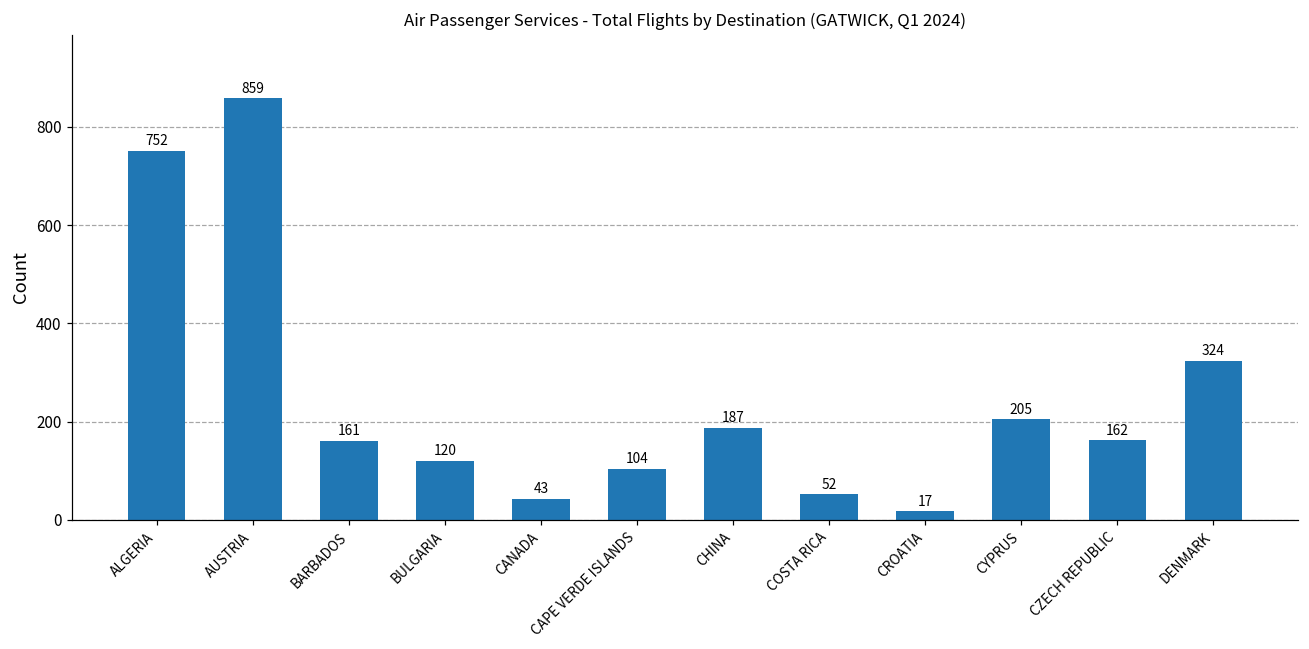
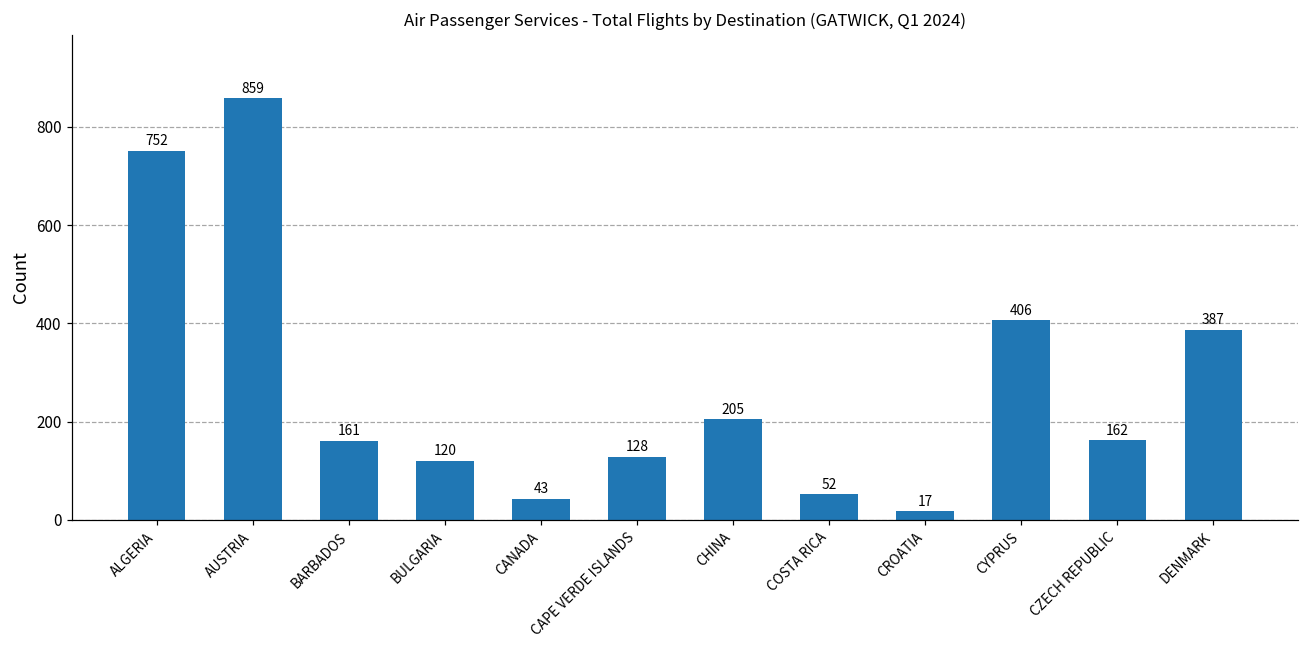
  {
    "ALGERIA": 752,
    "AUSTRIA": 859,
    "BARBADOS": 161,
    "BULGARIA": 120,
    "CANADA": 43,
-   "CAPE VERDE ISLANDS": 104,
-   "CHINA": 187,
+   "CAPE VERDE ISLANDS": 128,
+   "CHINA": 205,
    "COSTA RICA": 52,
    "CROATIA": 17,
-   "CYPRUS": 205,
+   "CYPRUS": 406,
    "CZECH REPUBLIC": 162,
-   "DENMARK": 324
+   "DENMARK": 387
  }
